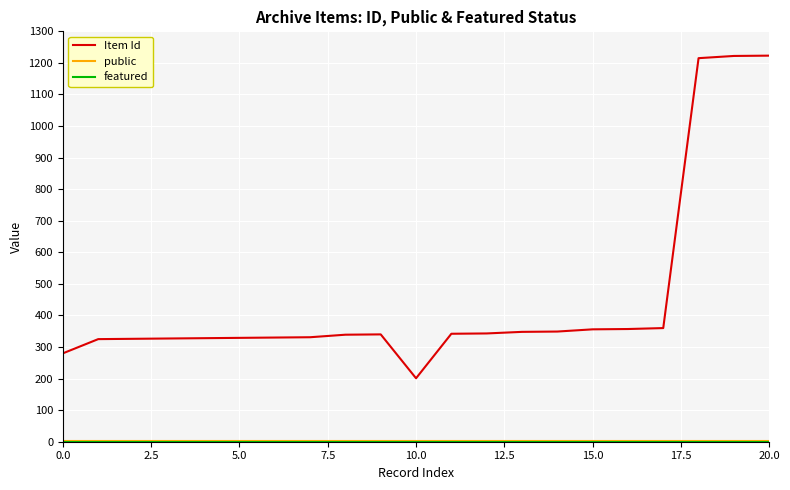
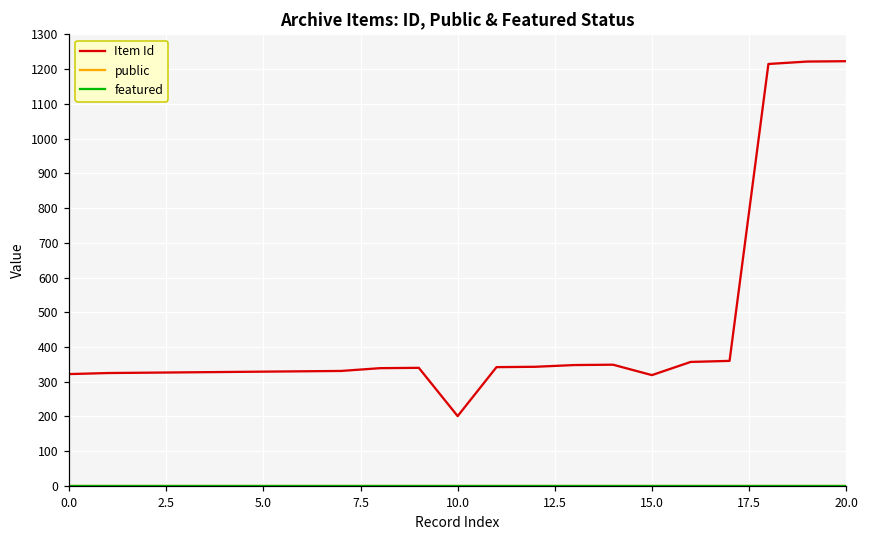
  {
    "Item Id": {
-     "0.0": 280,
+     "0.0": 320,
      "5.0": 330,
      "10.0": 200,
-     "15.0": 360,
+     "15.0": 320,
      "20.0": 1220
    }
  }
